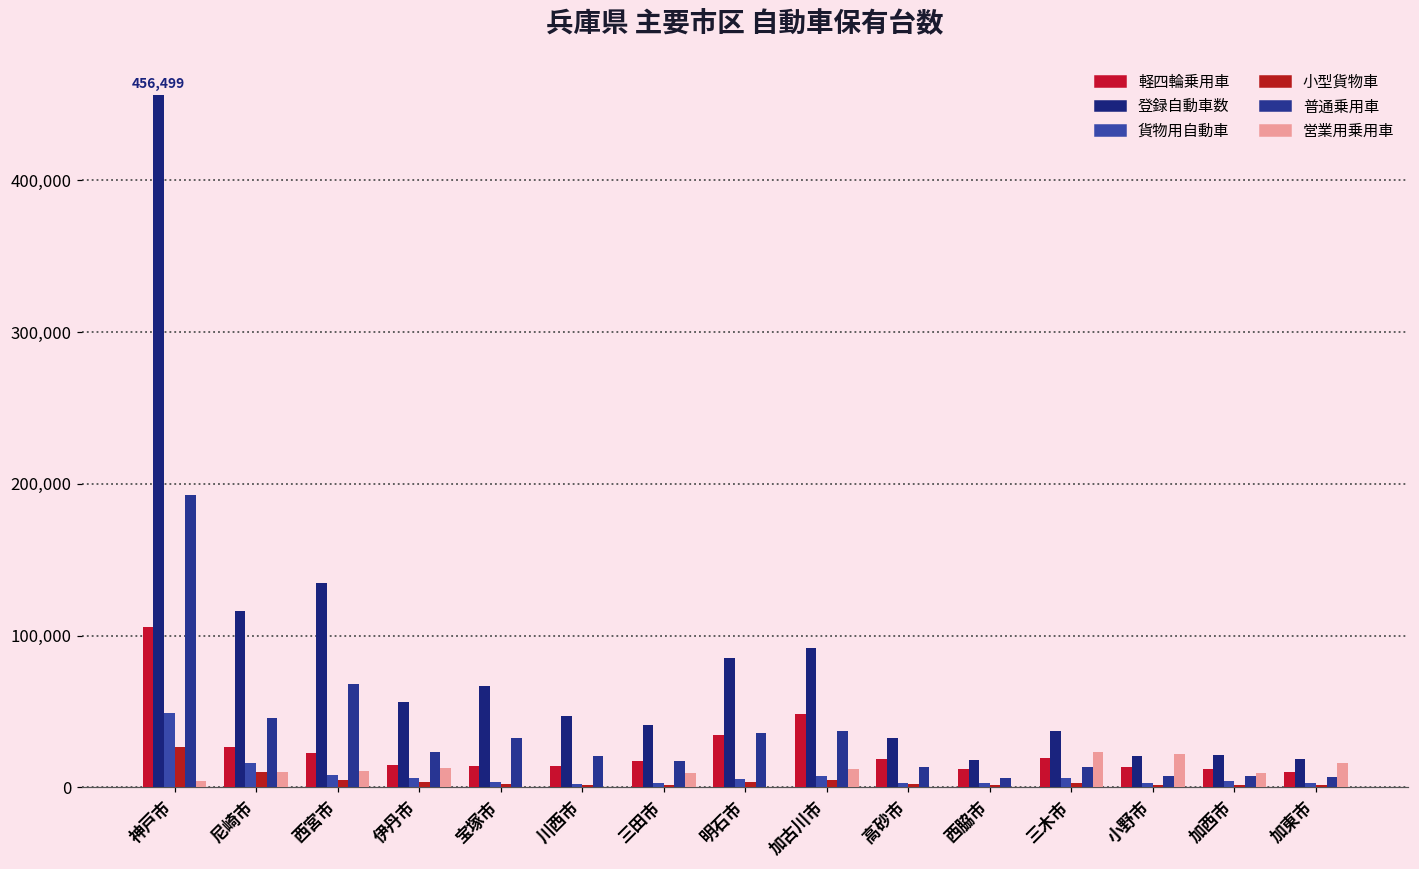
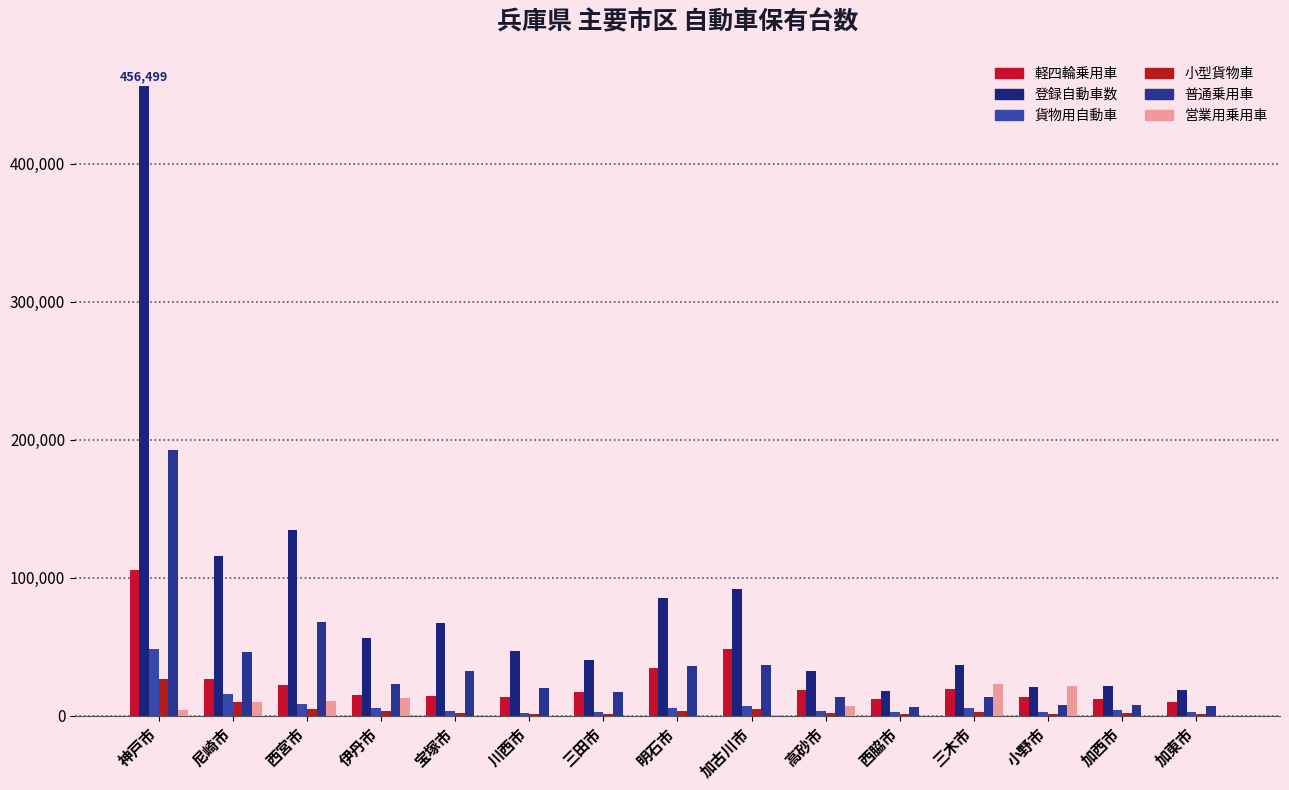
  {
    "営業用乗用車": {
      "神戸市": "4,000",
      "尼崎市": "10,000",
      "西宮市": "11,000",
      "伊丹市": "13,000",
-     "三田市": "10,000",
-     "加古川市": "12,000",
-     "高砂市": "0",
+     "三田市": "0",
+     "加古川市": "0",
+     "高砂市": "7,000",
      "三木市": "23,000",
      "小野市": "22,000",
-     "加西市": "9,000",
-     "加東市": "16,000"
+     "加西市": "0",
+     "加東市": "0"
    }
  }
